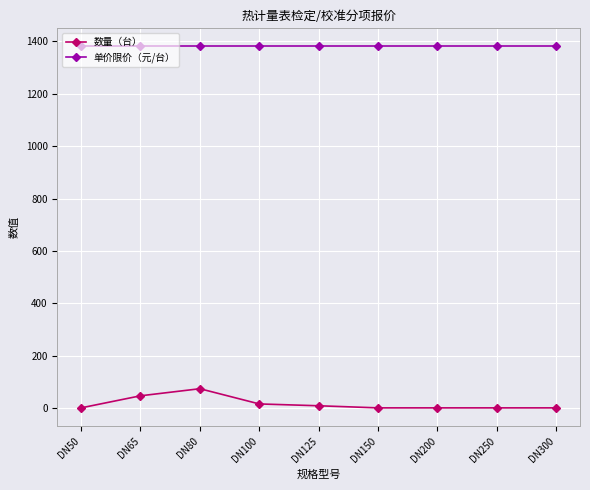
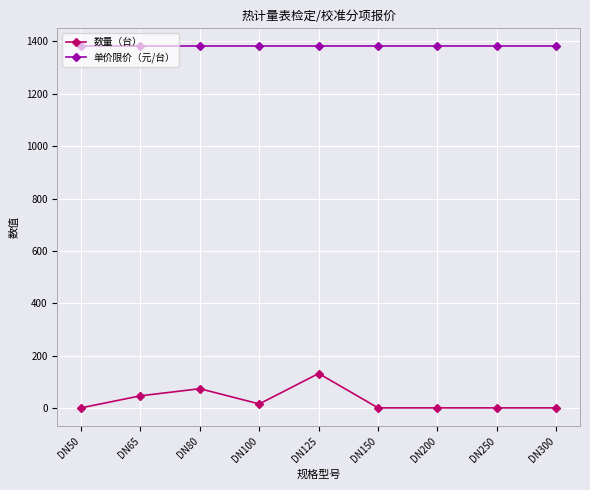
  {
    "数量（台）": {
      "DN50": 0,
      "DN65": 50,
      "DN80": 80,
      "DN100": 20,
-     "DN125": 10,
+     "DN125": 130,
      "DN150": 0,
      "DN200": 0,
      "DN250": 0,
      "DN300": 0
    },
    "单价限价（元/台）": {
      "DN80": 1380,
      "DN100": 1380,
      "DN125": 1380,
      "DN150": 1380,
      "DN200": 1380,
      "DN250": 1380,
      "DN300": 1380
    }
  }
